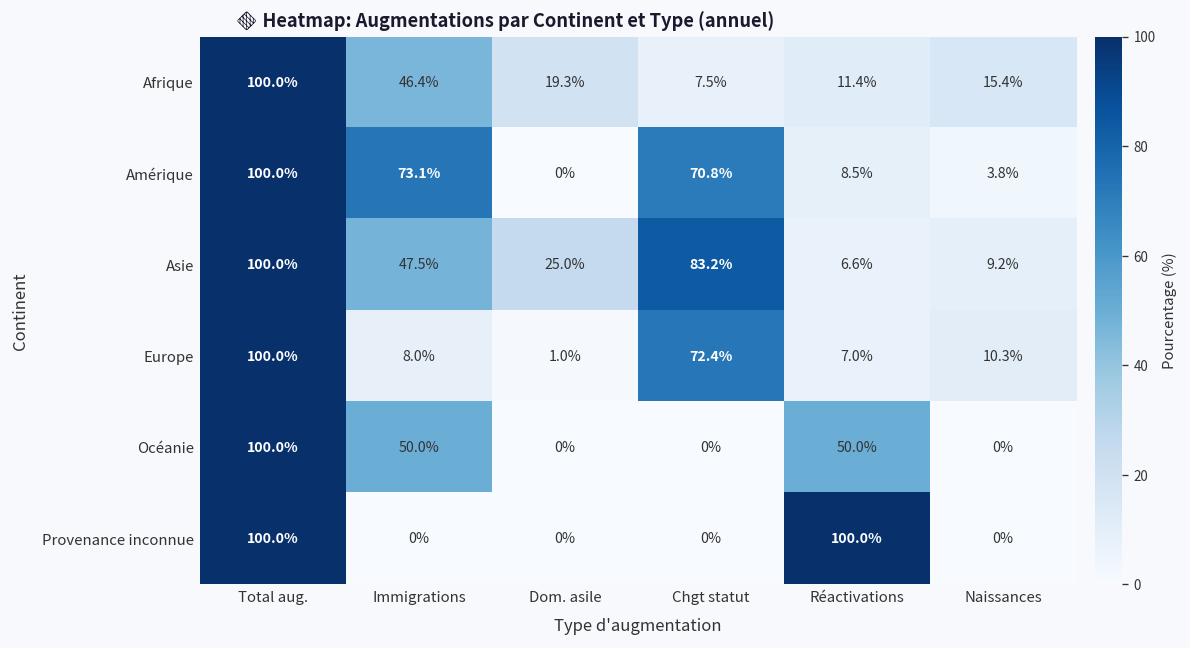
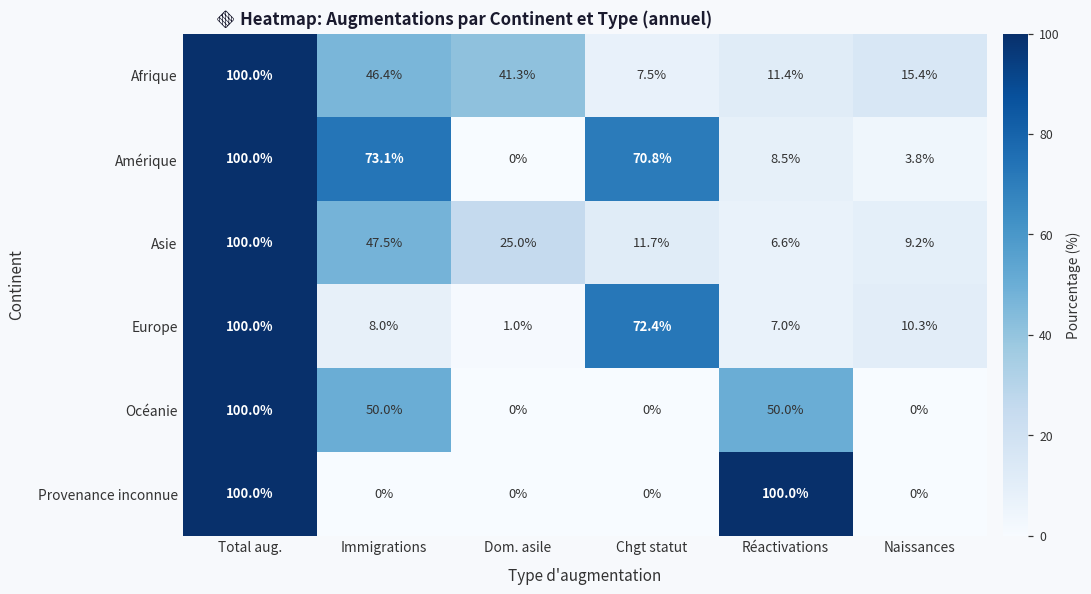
  {
    "Afrique": {
      "Total aug.": "100.0%",
      "Immigrations": "46.4%",
-     "Dom. asile": "19.3%",
+     "Dom. asile": "41.3%",
      "Chgt statut": "7.5%",
      "Réactivations": "11.4%",
      "Naissances": "15.4%"
    },
    "Amérique": {
      "Total aug.": "100.0%",
      "Immigrations": "73.1%",
      "Dom. asile": "0%",
      "Chgt statut": "70.8%",
      "Réactivations": "8.5%",
      "Naissances": "3.8%"
    },
    "Asie": {
      "Total aug.": "100.0%",
      "Immigrations": "47.5%",
      "Dom. asile": "25.0%",
-     "Chgt statut": "83.2%",
+     "Chgt statut": "11.7%",
      "Réactivations": "6.6%",
      "Naissances": "9.2%"
    },
    "Europe": {
      "Total aug.": "100.0%",
      "Immigrations": "8.0%",
      "Dom. asile": "1.0%",
      "Chgt statut": "72.4%",
      "Réactivations": "7.0%",
      "Naissances": "10.3%"
    },
    "Océanie": {
      "Total aug.": "100.0%",
      "Immigrations": "50.0%",
      "Dom. asile": "0%",
      "Chgt statut": "0%",
      "Réactivations": "50.0%",
      "Naissances": "0%"
    },
    "Provenance inconnue": {
      "Total aug.": "100.0%",
      "Immigrations": "0%",
      "Dom. asile": "0%",
      "Chgt statut": "0%",
      "Réactivations": "100.0%",
      "Naissances": "0%"
    }
  }
